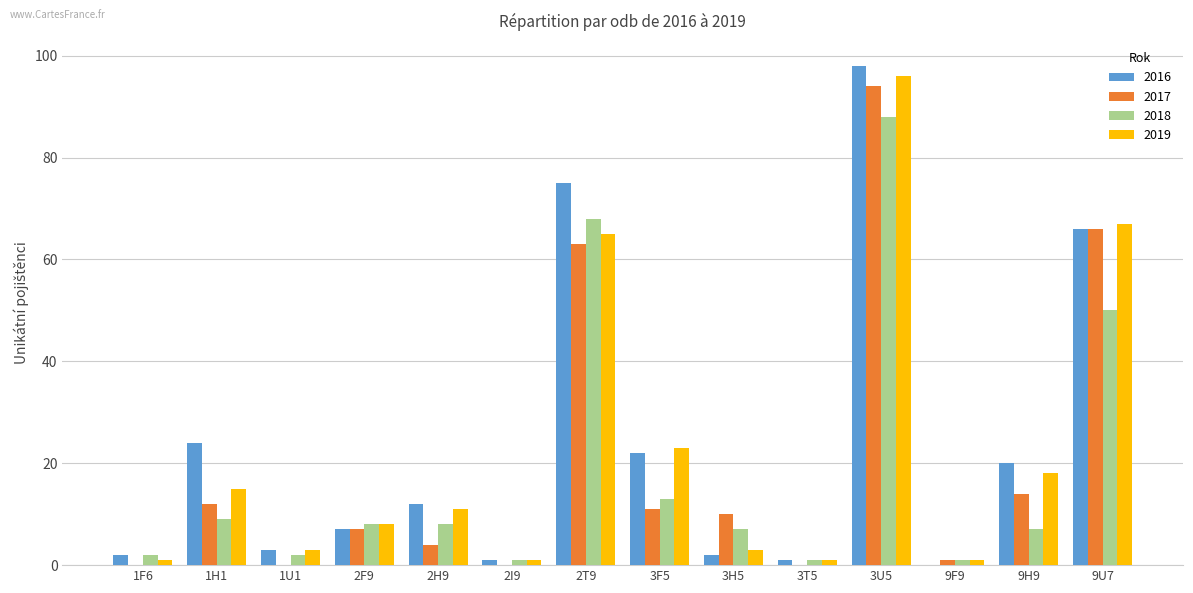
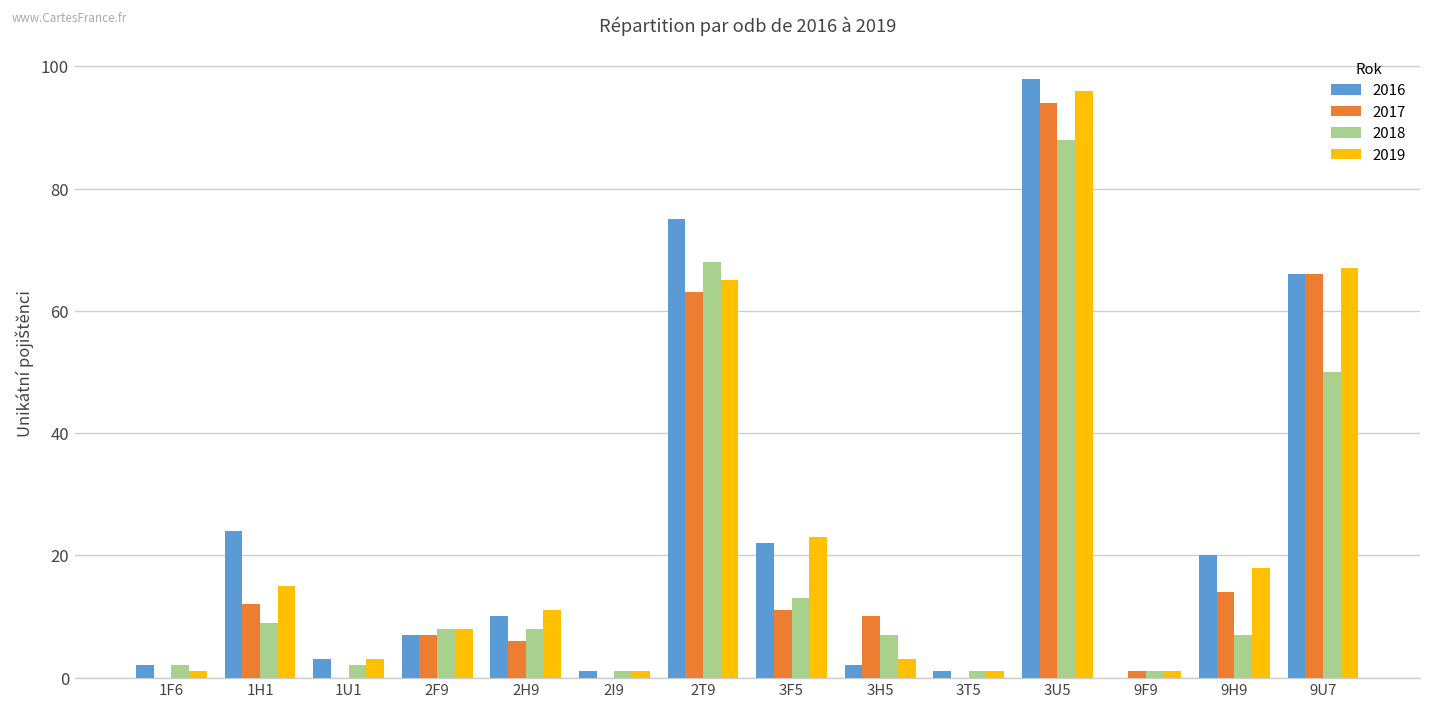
  {
    "2016": {
      "1F6": 2,
      "1H1": 24,
      "1U1": 3,
      "2F9": 7,
-     "2H9": 12,
+     "2H9": 10,
      "2I9": 1,
      "2T9": 75,
      "3F5": 22,
      "3H5": 2,
      "3T5": 1,
      "3U5": 98,
      "9F9": 0,
      "9H9": 20,
      "9U7": 66
    },
    "2017": {
      "1F6": 0,
      "1H1": 12,
      "1U1": 0,
      "2F9": 7,
-     "2H9": 4,
+     "2H9": 6,
      "2I9": 0,
      "2T9": 63,
      "3F5": 11,
      "3H5": 10,
      "3T5": 0,
      "3U5": 94,
      "9F9": 1,
      "9H9": 14,
      "9U7": 66
    },
    "2018": {
      "1F6": 2,
      "1H1": 9,
      "1U1": 2,
      "2F9": 8,
      "2H9": 8,
      "2I9": 1,
      "2T9": 68,
      "3F5": 13,
      "3H5": 7,
      "3T5": 1,
      "3U5": 88,
      "9F9": 1,
      "9H9": 7,
      "9U7": 50
    },
    "2019": {
      "1F6": 1,
      "1H1": 15,
      "1U1": 3,
      "2F9": 8,
      "2H9": 11,
      "2I9": 1,
      "2T9": 65,
      "3F5": 23,
      "3H5": 3,
      "3T5": 1,
      "3U5": 96,
      "9F9": 1,
      "9H9": 18,
      "9U7": 67
    }
  }
